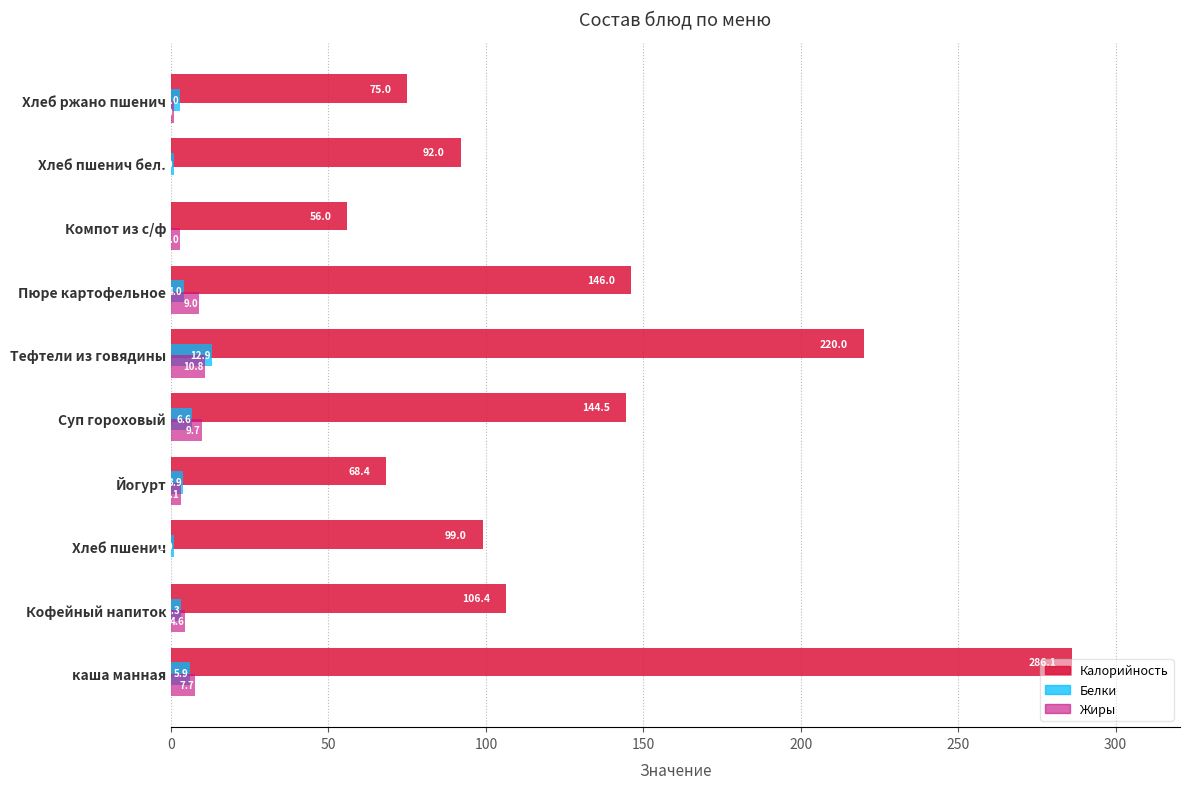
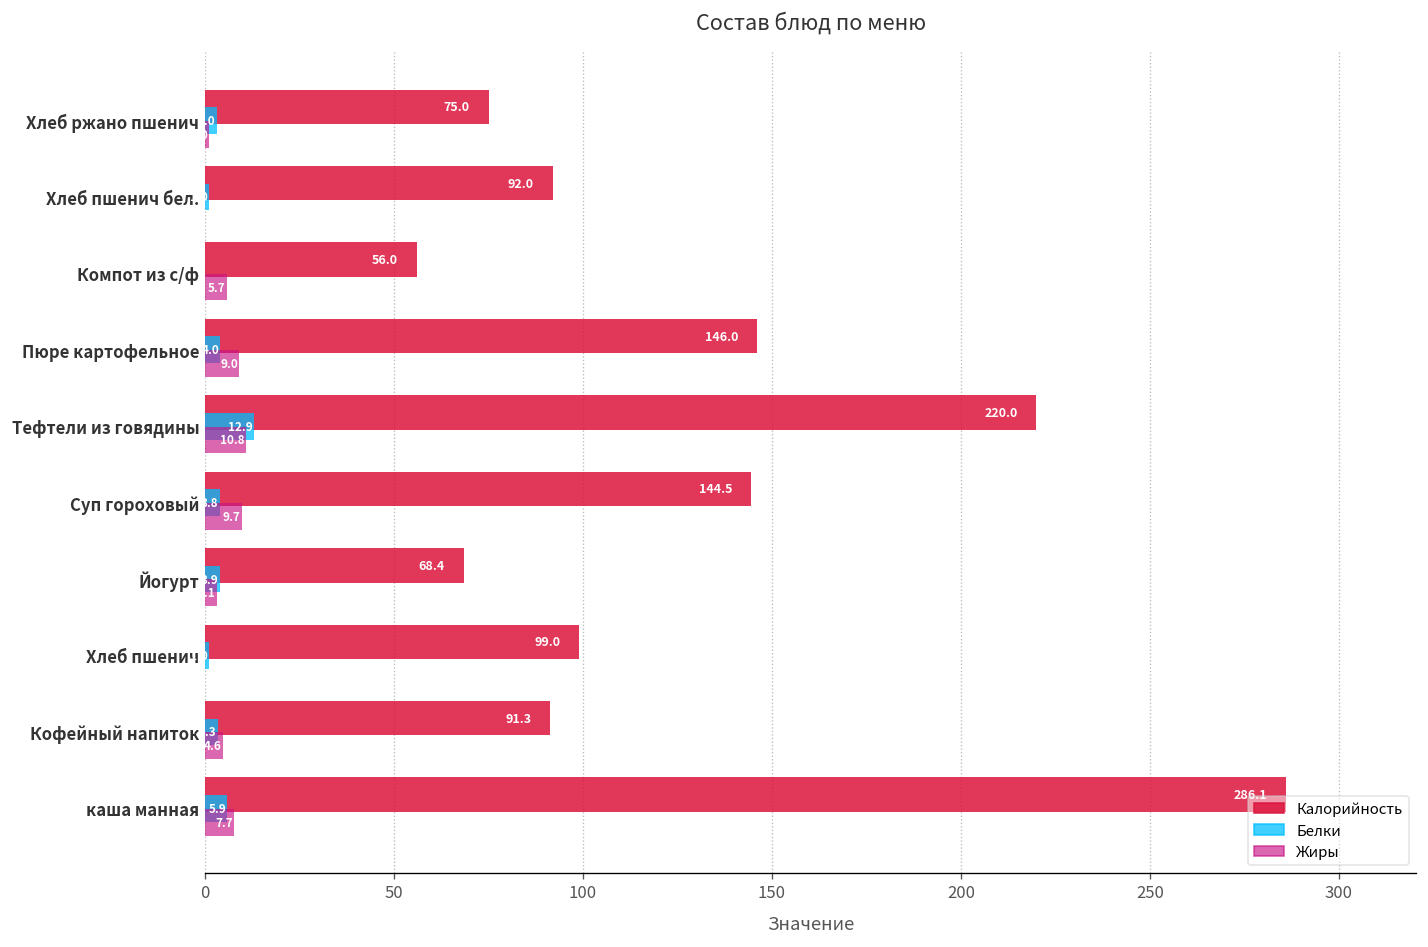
  {
    "Калорийность": {
      "Хлеб ржано пшенич": 75.0,
      "Хлеб пшенич бел.": 92.0,
      "Компот из с/ф": 56.0,
      "Пюре картофельное": 146.0,
      "Тефтели из говядины": 220.0,
      "Суп гороховый": 144.5,
      "Йогурт": 68.4,
      "Хлеб пшенич": 99.0,
-     "Кофейный напиток": 106.4
+     "Кофейный напиток": 91.3
    },
    "Белки": {
-     "Суп гороховый": 6.6
+     "Суп гороховый": 3.8
    },
    "Жиры": {
      "Хлеб ржано пшенич": 1,
      "Хлеб пшенич бел.": 0,
-     "Компот из с/ф": 3,
+     "Компот из с/ф": 6,
      "Хлеб пшенич": 0
    }
  }
